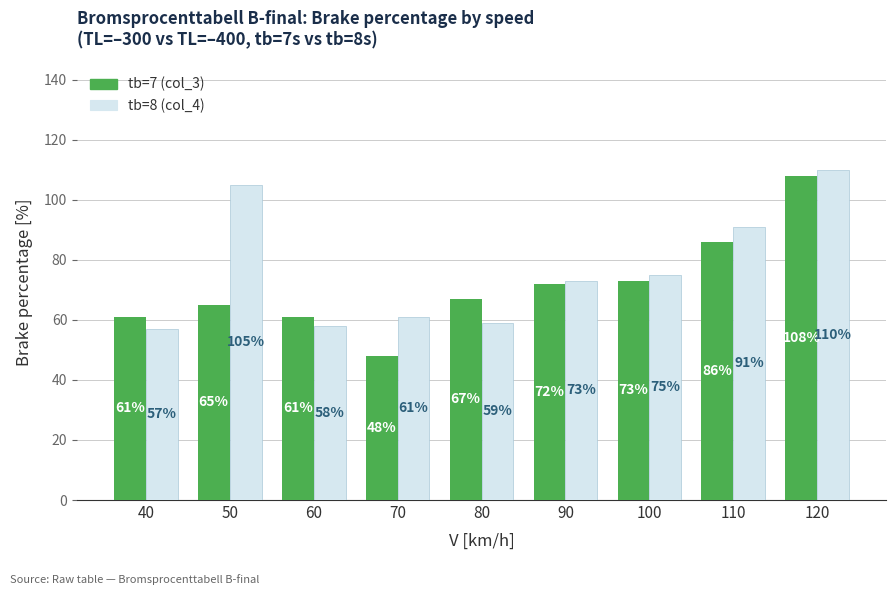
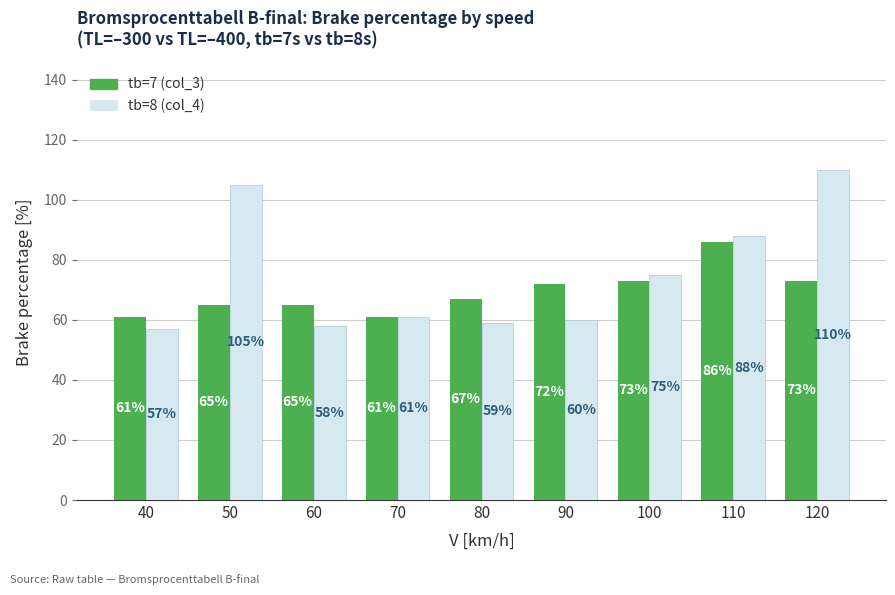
  {
    "tb=7 (col_3)": {
      "40": "61%",
      "50": "65%",
-     "60": "61%",
-     "70": "48%",
+     "60": "65%",
+     "70": "61%",
      "80": "67%",
      "90": "72%",
      "100": "73%",
      "110": "86%",
-     "120": "108%"
+     "120": "73%"
    },
    "tb=8 (col_4)": {
      "40": "57%",
      "50": "105%",
      "60": "58%",
      "70": "61%",
      "80": "59%",
-     "90": "73%",
+     "90": "60%",
      "100": "75%",
-     "110": "91%",
+     "110": "88%",
      "120": "110%"
    }
  }
